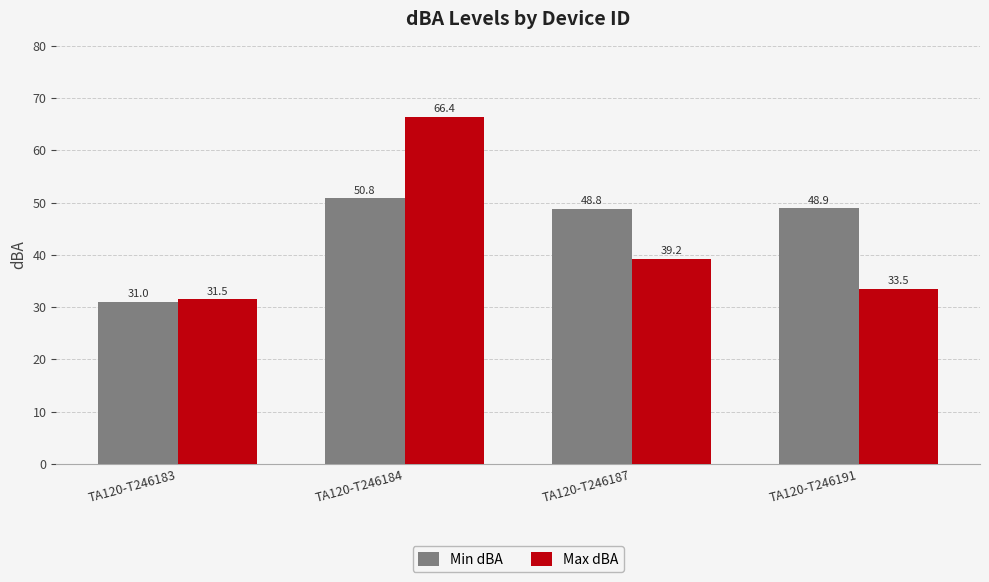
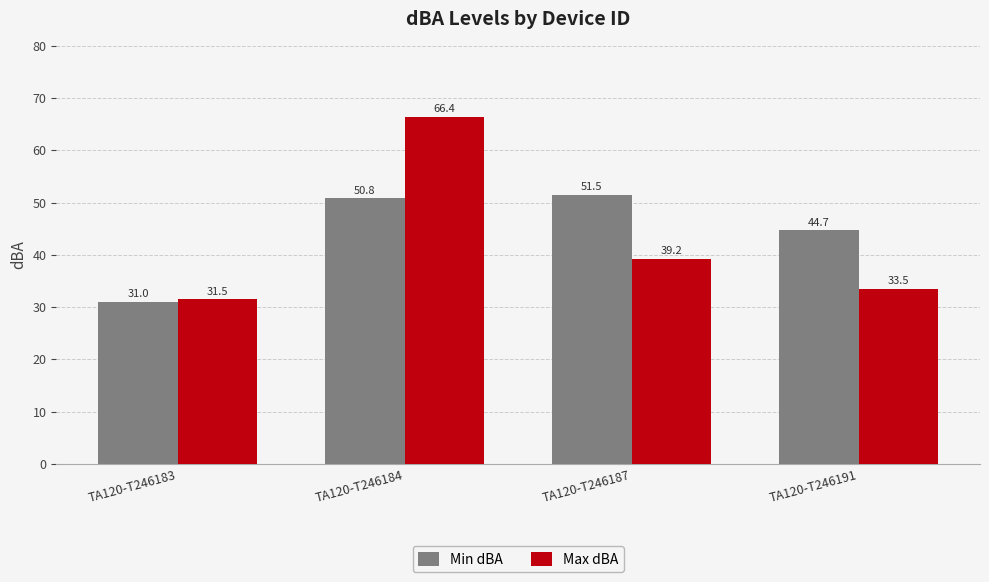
  {
    "Min dBA": {
      "TA120-T246183": 31.0,
      "TA120-T246184": 50.8,
-     "TA120-T246187": 48.8,
-     "TA120-T246191": 48.9
+     "TA120-T246187": 51.5,
+     "TA120-T246191": 44.7
    },
    "Max dBA": {
      "TA120-T246183": 31.5,
      "TA120-T246184": 66.4,
      "TA120-T246187": 39.2,
      "TA120-T246191": 33.5
    }
  }
